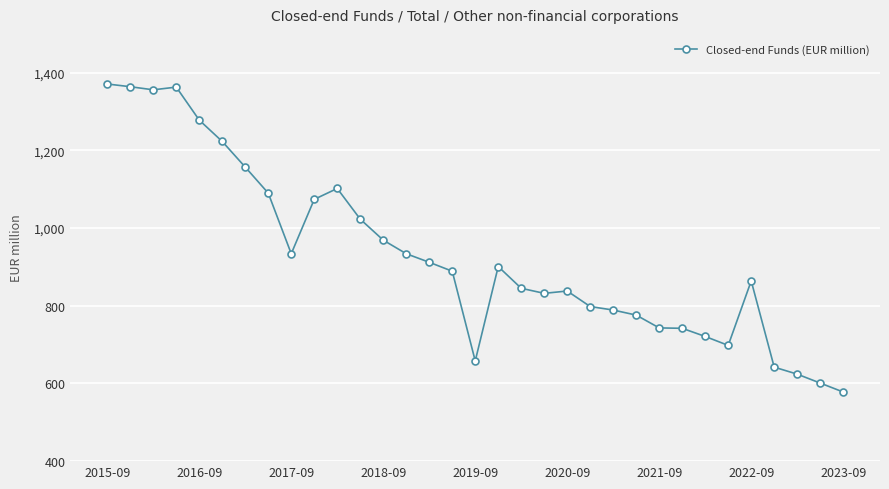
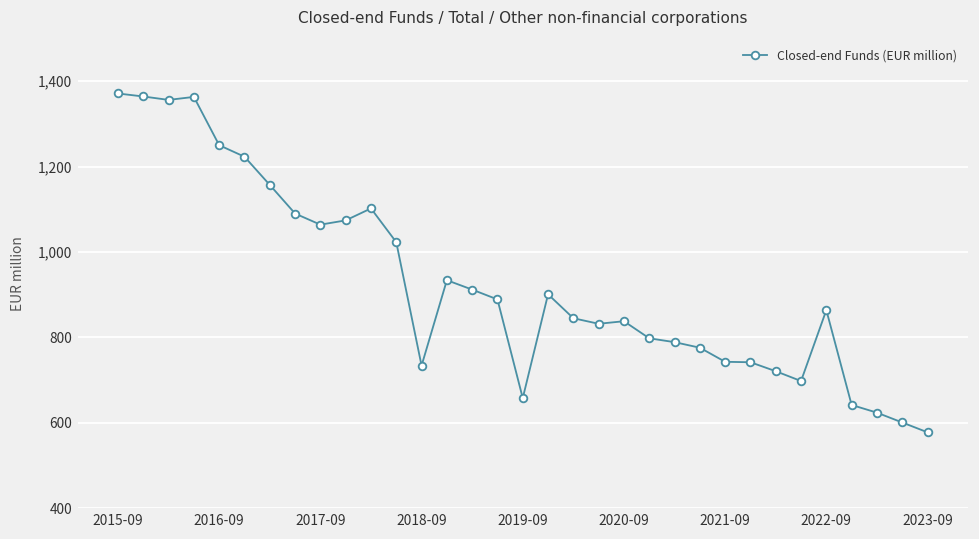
  {
    "2015-09": "1,370",
-   "2016-09": "1,280",
-   "2017-09": "930",
-   "2018-09": "970",
+   "2016-09": "1,250",
+   "2017-09": "1,060",
+   "2018-09": "730",
    "2019-09": "660",
    "2020-09": "840",
    "2021-09": "740",
    "2022-09": "860",
    "2023-09": "580"
  }
